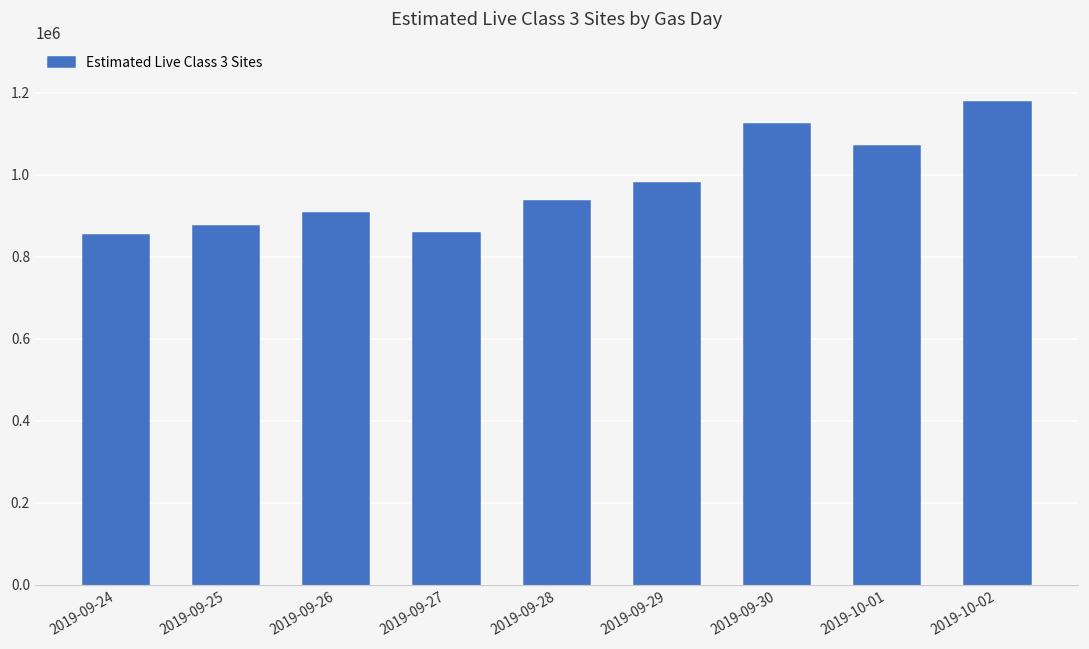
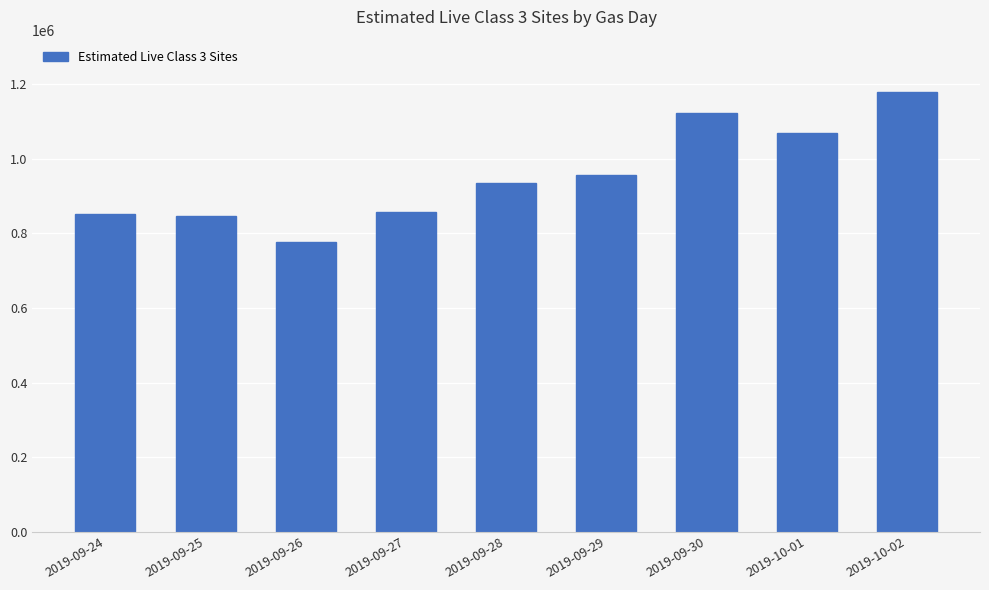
  {
    "2019-09-24": 850000,
-   "2019-09-25": 880000,
-   "2019-09-26": 910000,
+   "2019-09-25": 850000,
+   "2019-09-26": 780000,
    "2019-09-27": 860000,
    "2019-09-28": 940000,
-   "2019-09-29": 980000,
+   "2019-09-29": 960000,
    "2019-09-30": 1120000,
    "2019-10-01": 1070000,
    "2019-10-02": 1180000
  }
